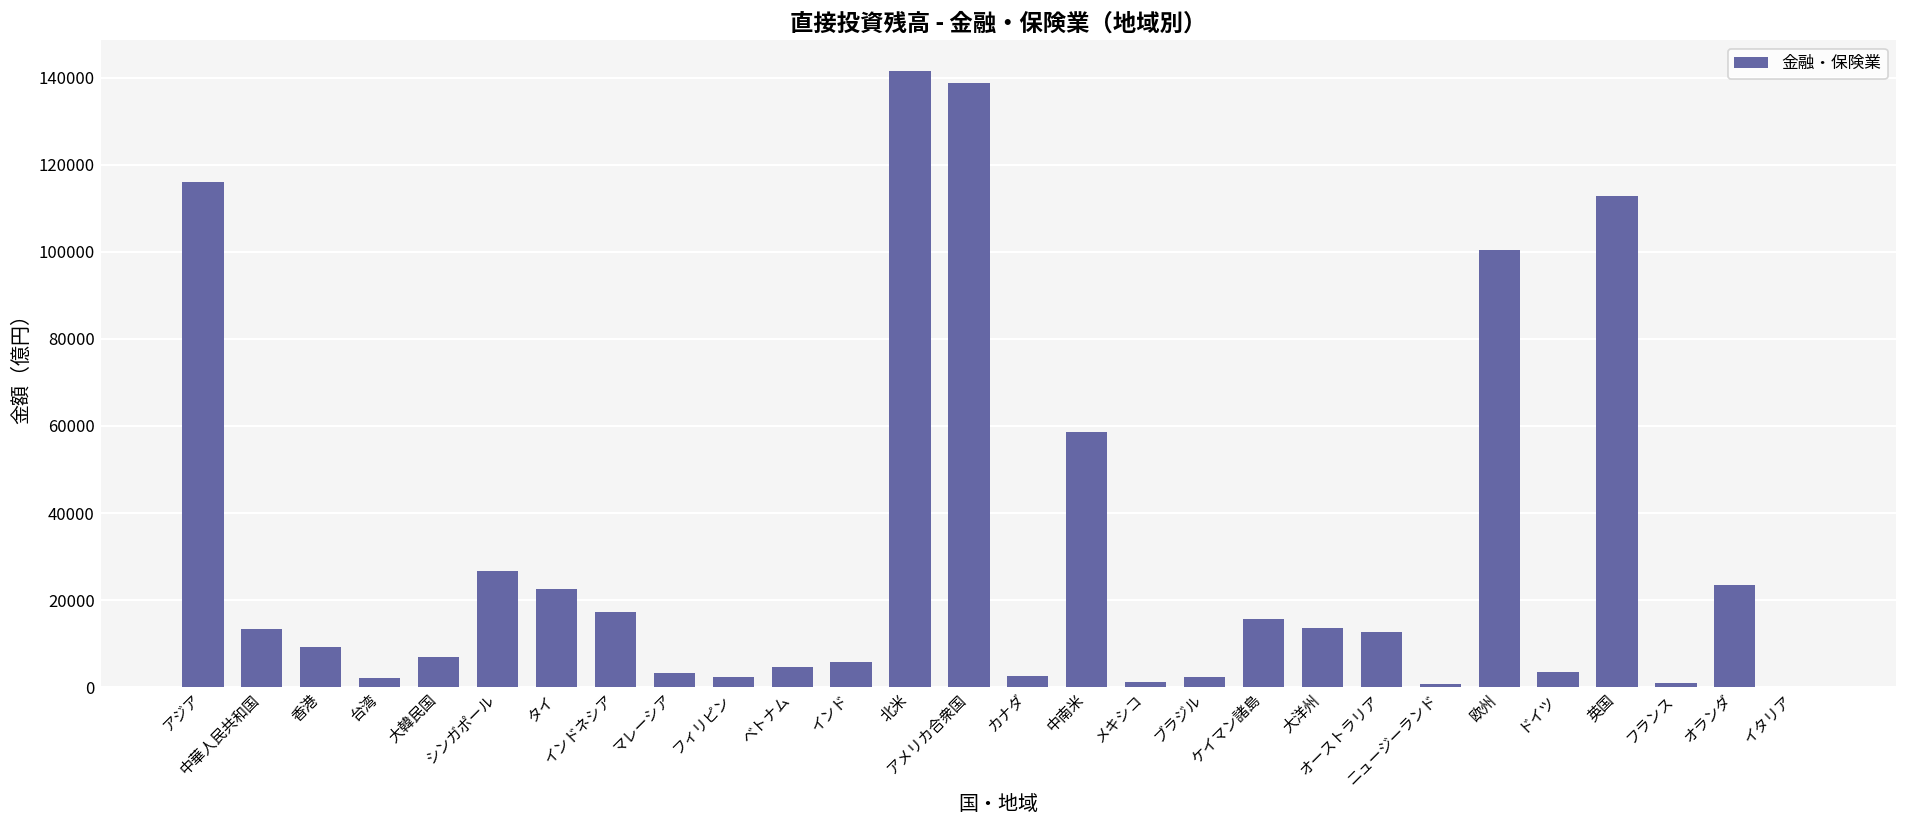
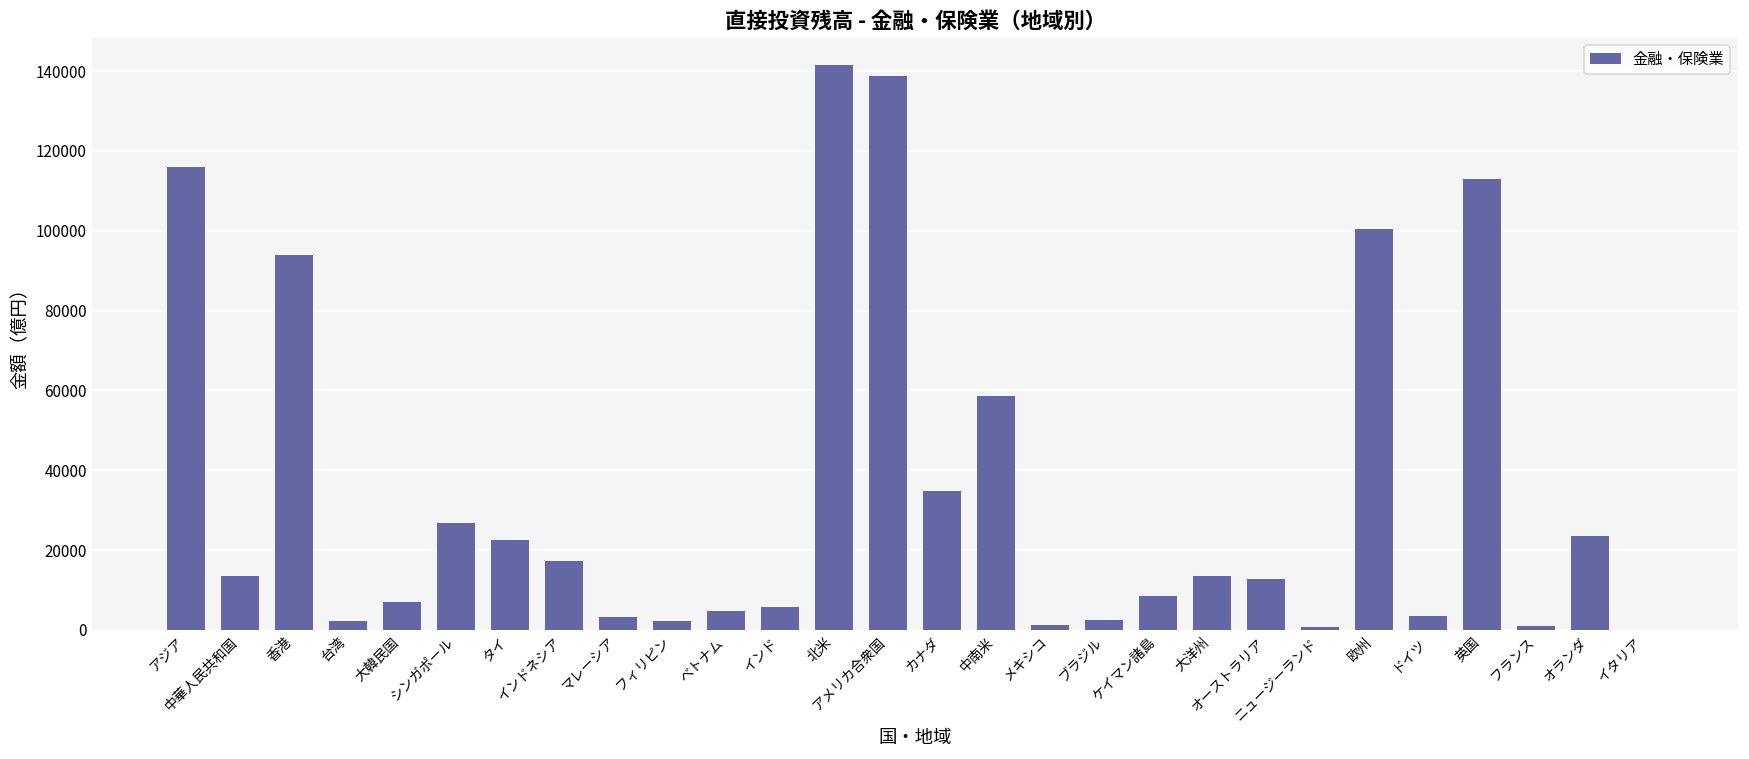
  {
    "アジア": 116000,
    "中華人民共和国": 13000,
-   "香港": 9000,
+   "香港": 94000,
    "台湾": 2000,
    "大韓民国": 7000,
    "シンガポール": 27000,
    "タイ": 23000,
    "インドネシア": 17000,
    "マレーシア": 3000,
    "フィリピン": 2000,
    "ベトナム": 5000,
    "インド": 6000,
    "北米": 141000,
    "アメリカ合衆国": 139000,
-   "カナダ": 3000,
+   "カナダ": 35000,
    "中南米": 59000,
    "メキシコ": 1000,
    "ブラジル": 2000,
-   "ケイマン諸島": 16000,
+   "ケイマン諸島": 9000,
    "大洋州": 14000,
    "オーストラリア": 13000,
    "ニュージーランド": 1000,
    "欧州": 101000,
    "ドイツ": 3000,
    "英国": 113000,
    "フランス": 1000,
    "オランダ": 24000,
    "イタリア": 0
  }
